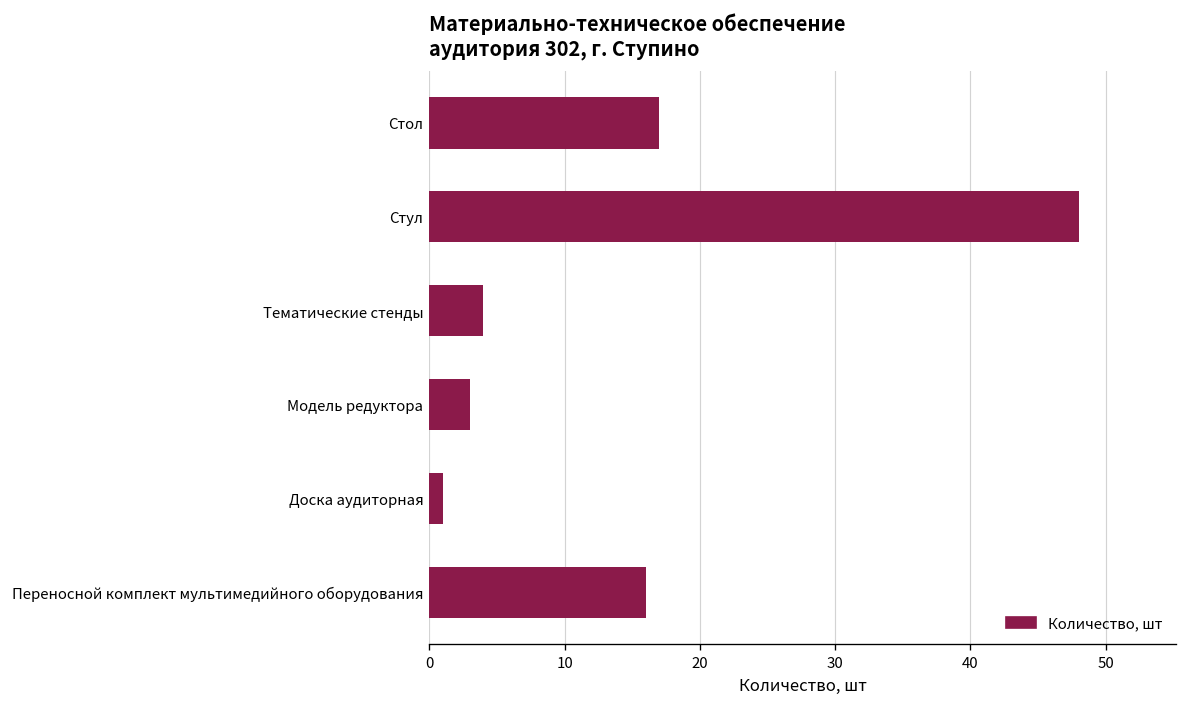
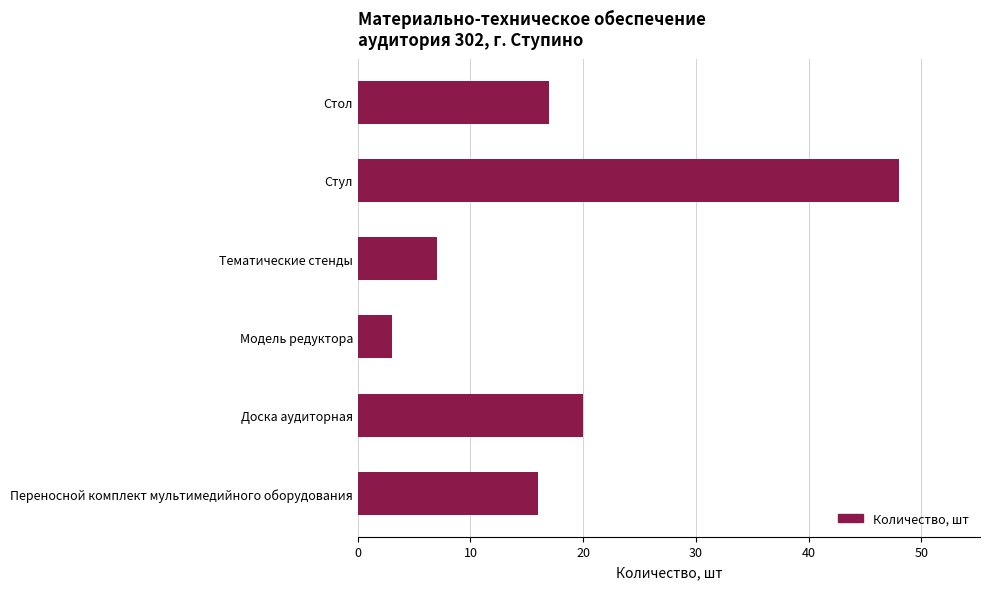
  {
    "Стол": 17,
    "Стул": 48,
-   "Тематические стенды": 4,
+   "Тематические стенды": 7,
    "Модель редуктора": 3,
-   "Доска аудиторная": 1,
+   "Доска аудиторная": 20,
    "Переносной комплект мультимедийного оборудования": 16
  }
